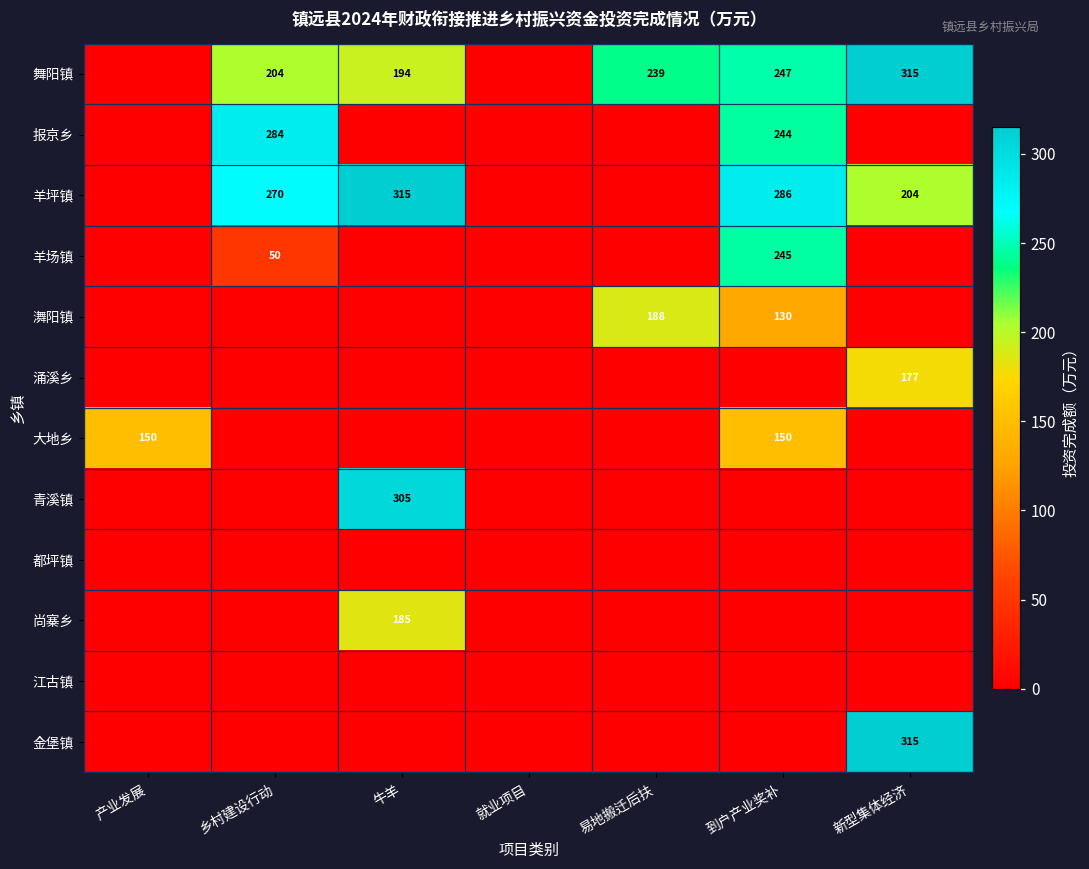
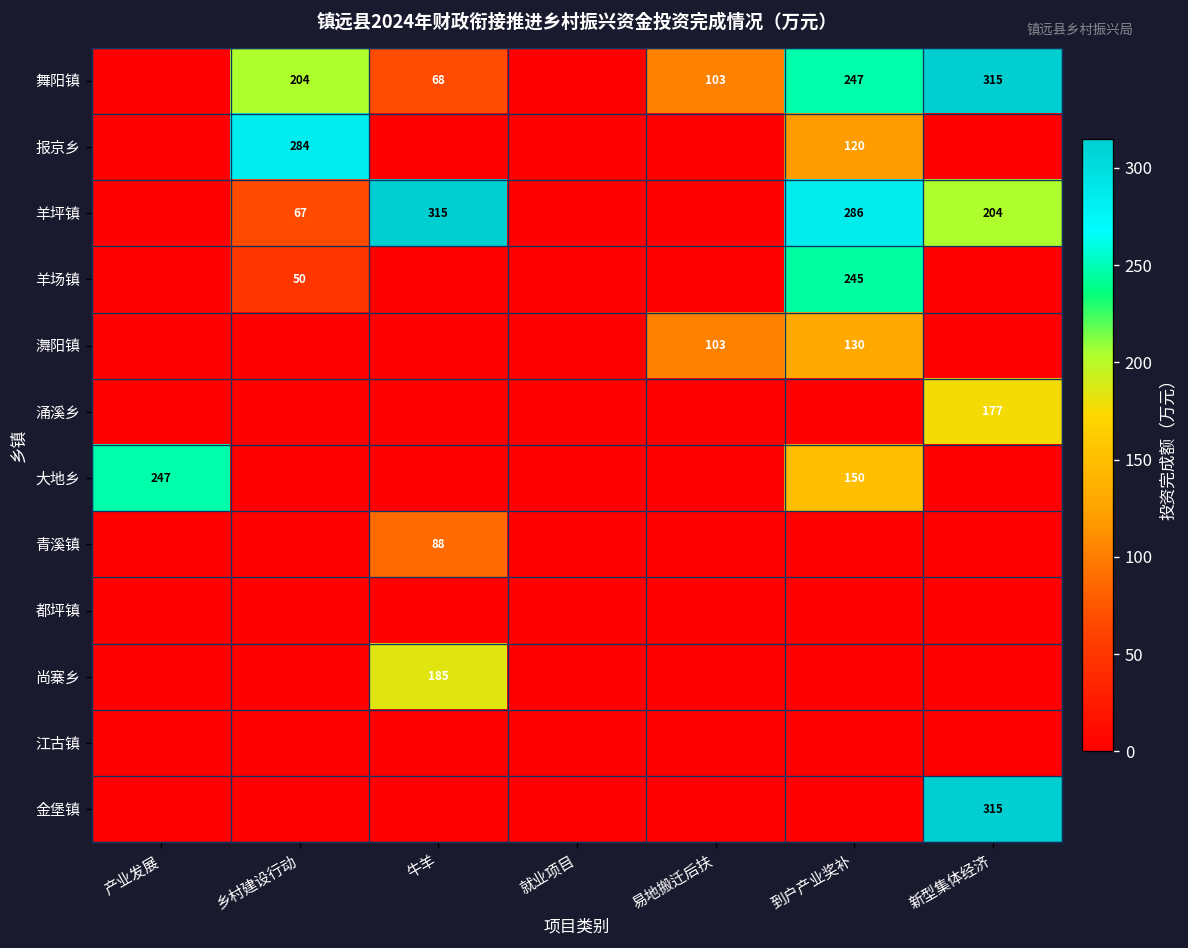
  {
    "舞阳镇": {
      "乡村建设行动": 204,
-     "牛羊": 194,
-     "易地搬迁后扶": 239,
+     "牛羊": 68,
+     "易地搬迁后扶": 103,
      "到户产业奖补": 247,
      "新型集体经济": 315
    },
    "报京乡": {
      "乡村建设行动": 284,
-     "到户产业奖补": 244
+     "到户产业奖补": 120
    },
    "羊坪镇": {
-     "乡村建设行动": 270,
+     "乡村建设行动": 67,
      "牛羊": 315,
      "到户产业奖补": 286,
      "新型集体经济": 204
    },
    "羊场镇": {
      "乡村建设行动": 50,
      "到户产业奖补": 245
    },
    "㵲阳镇": {
-     "易地搬迁后扶": 188,
+     "易地搬迁后扶": 103,
      "到户产业奖补": 130
    },
    "涌溪乡": {
      "新型集体经济": 177
    },
    "大地乡": {
-     "产业发展": 150,
+     "产业发展": 247,
      "到户产业奖补": 150
    },
    "青溪镇": {
-     "牛羊": 305
+     "牛羊": 88
    },
    "尚寨乡": {
      "牛羊": 185
    },
    "金堡镇": {
      "新型集体经济": 315
    }
  }
